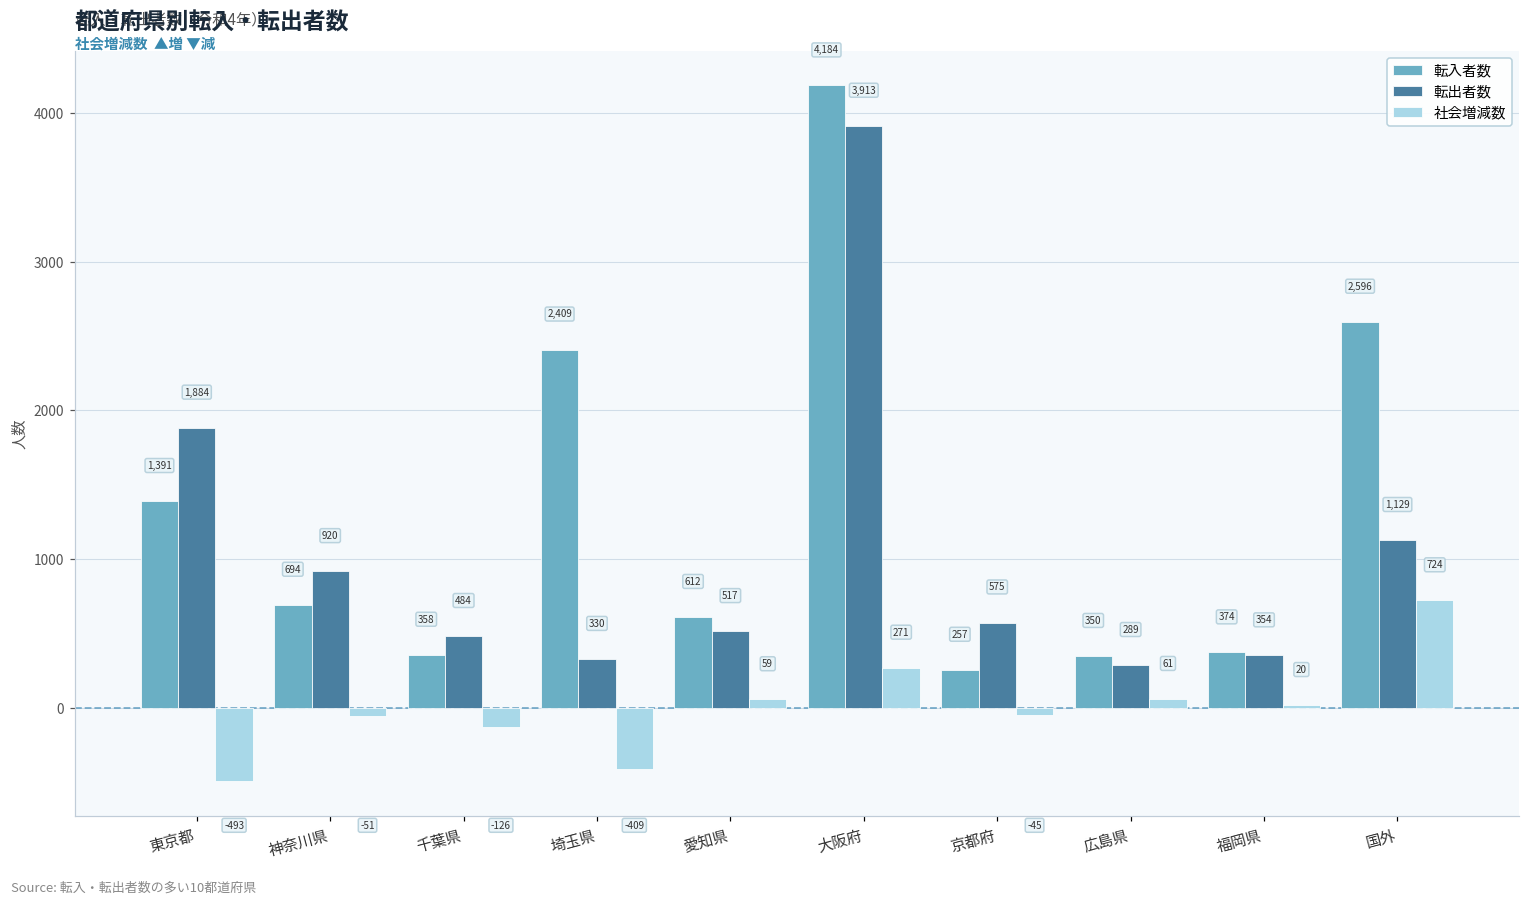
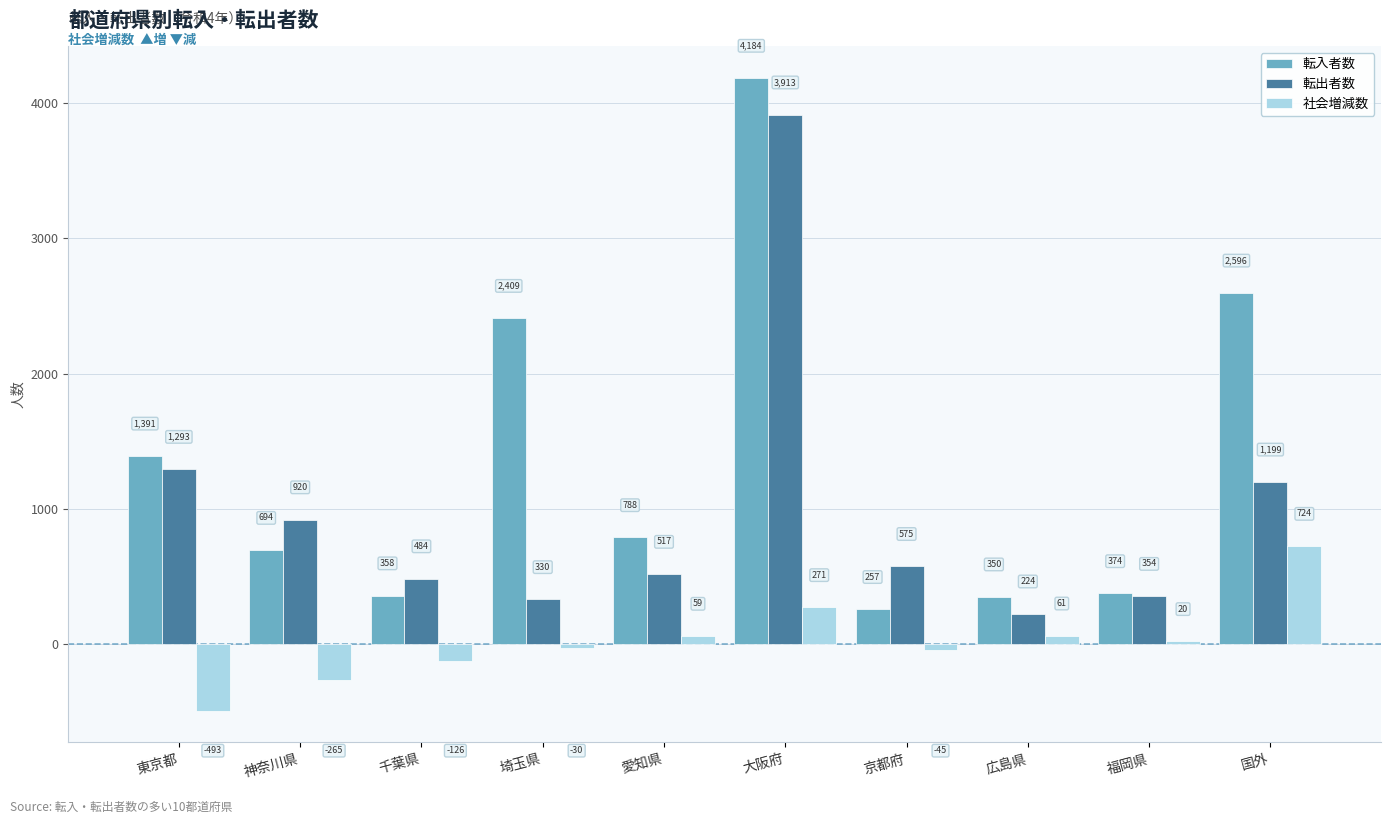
  {
    "転入者数": {
-     "愛知県": "612"
+     "愛知県": "788"
    },
    "転出者数": {
-     "東京都": "1,884",
-     "広島県": "289",
-     "国外": "1,129"
+     "東京都": "1,293",
+     "広島県": "224",
+     "国外": "1,199"
    },
    "社会増減数": {
-     "神奈川県": "-51",
-     "埼玉県": "-409"
+     "神奈川県": "-265",
+     "埼玉県": "-30"
    }
  }
